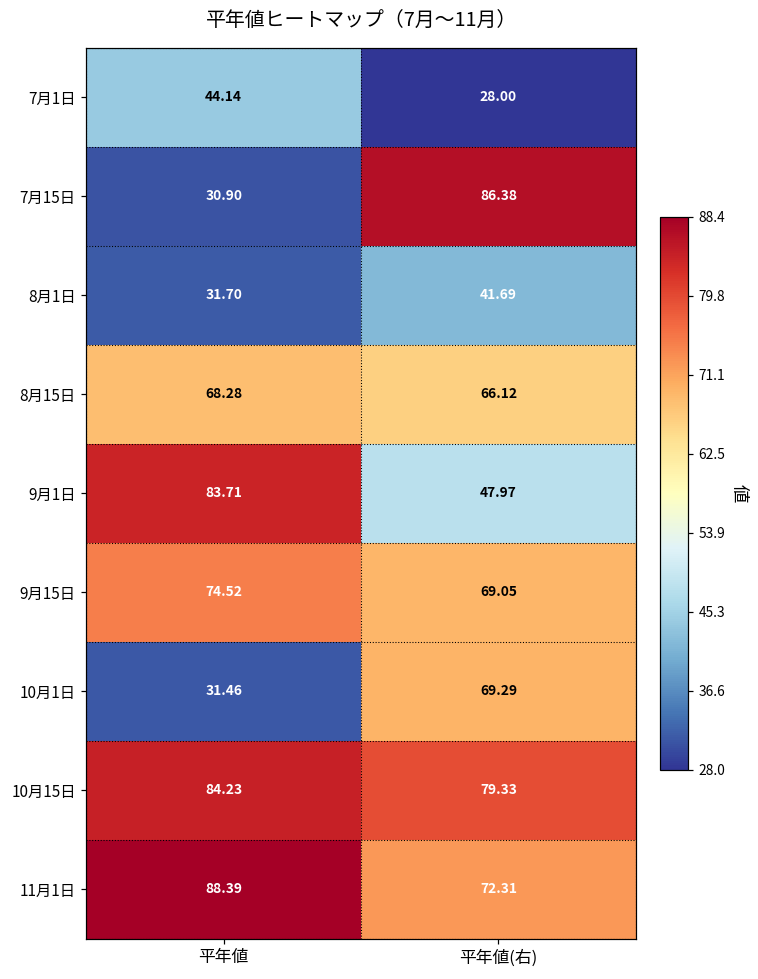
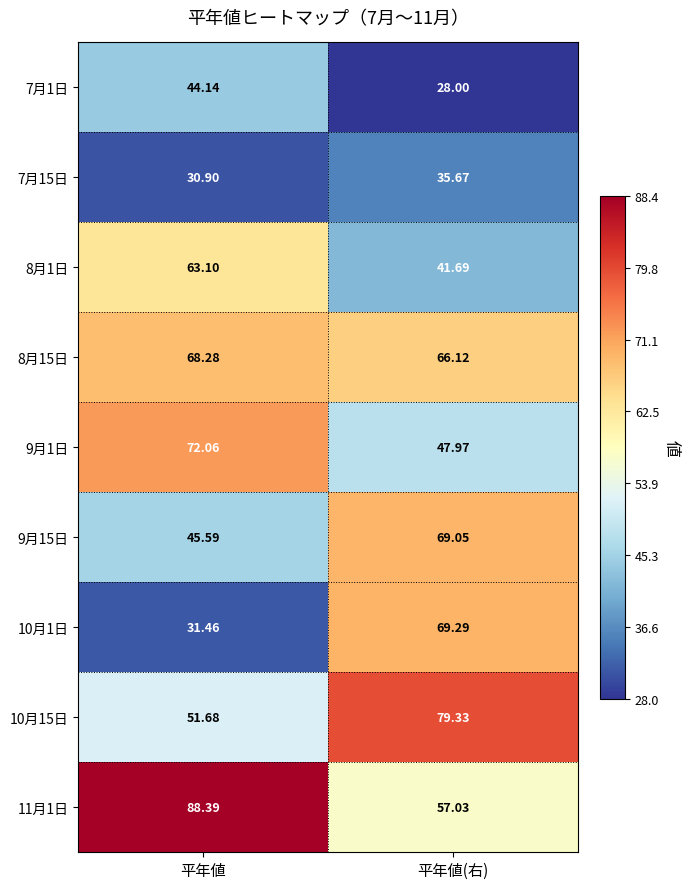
  {
    "7月1日": {
      "平年値": 44.14,
      "平年値(右)": 28.00
    },
    "7月15日": {
      "平年値": 30.90,
-     "平年値(右)": 86.38
+     "平年値(右)": 35.67
    },
    "8月1日": {
-     "平年値": 31.70,
+     "平年値": 63.10,
      "平年値(右)": 41.69
    },
    "8月15日": {
      "平年値": 68.28,
      "平年値(右)": 66.12
    },
    "9月1日": {
-     "平年値": 83.71,
+     "平年値": 72.06,
      "平年値(右)": 47.97
    },
    "9月15日": {
-     "平年値": 74.52,
+     "平年値": 45.59,
      "平年値(右)": 69.05
    },
    "10月1日": {
      "平年値": 31.46,
      "平年値(右)": 69.29
    },
    "10月15日": {
-     "平年値": 84.23,
+     "平年値": 51.68,
      "平年値(右)": 79.33
    },
    "11月1日": {
      "平年値": 88.39,
-     "平年値(右)": 72.31
+     "平年値(右)": 57.03
    }
  }
